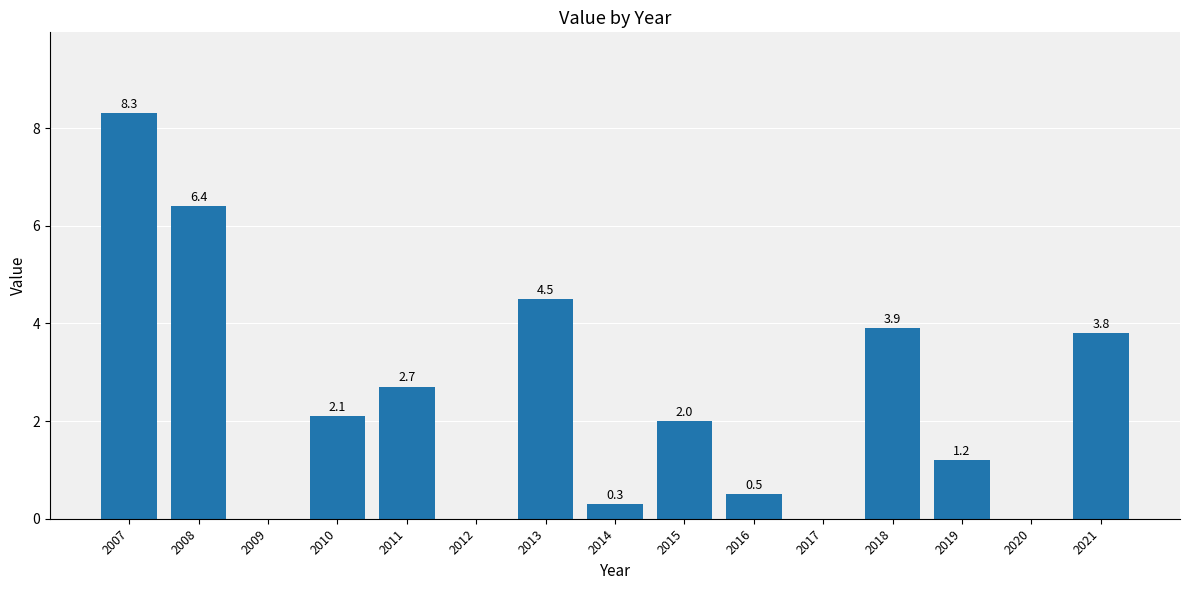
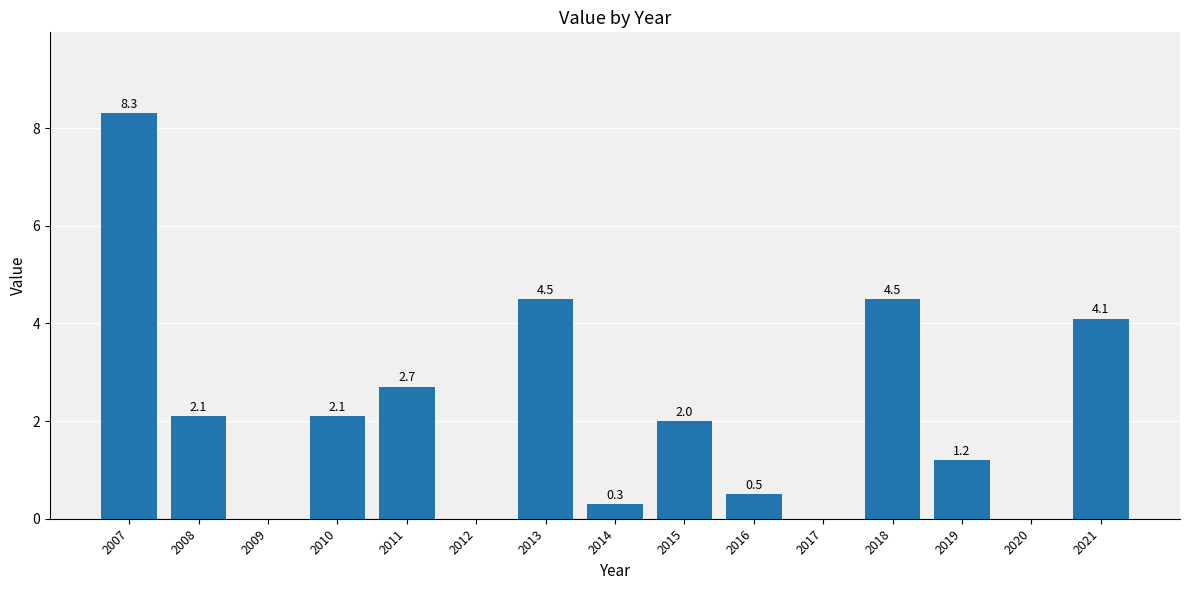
  {
    "2007": 8.3,
-   "2008": 6.4,
+   "2008": 2.1,
    "2010": 2.1,
    "2011": 2.7,
    "2013": 4.5,
    "2014": 0.3,
    "2015": 2.0,
    "2016": 0.5,
-   "2018": 3.9,
+   "2018": 4.5,
    "2019": 1.2,
-   "2021": 3.8
+   "2021": 4.1
  }
